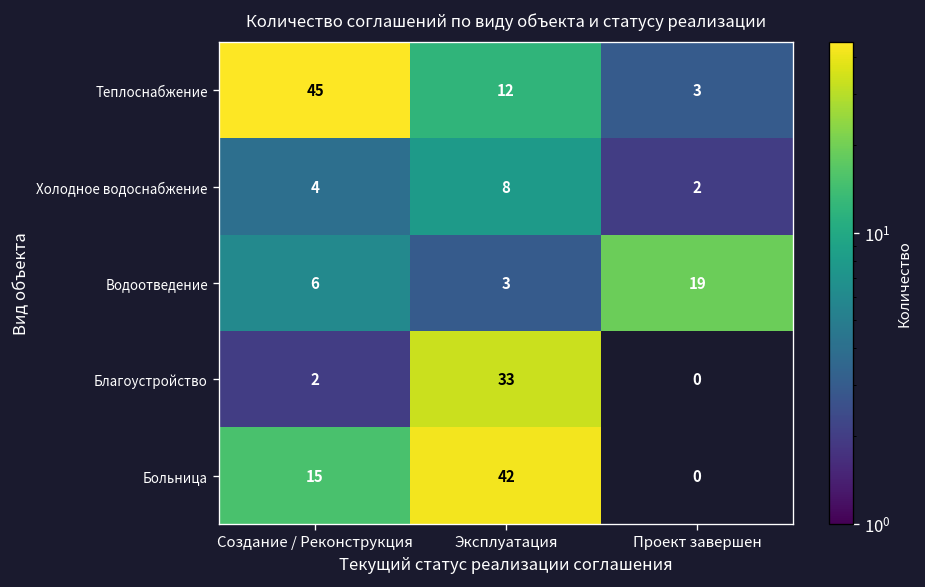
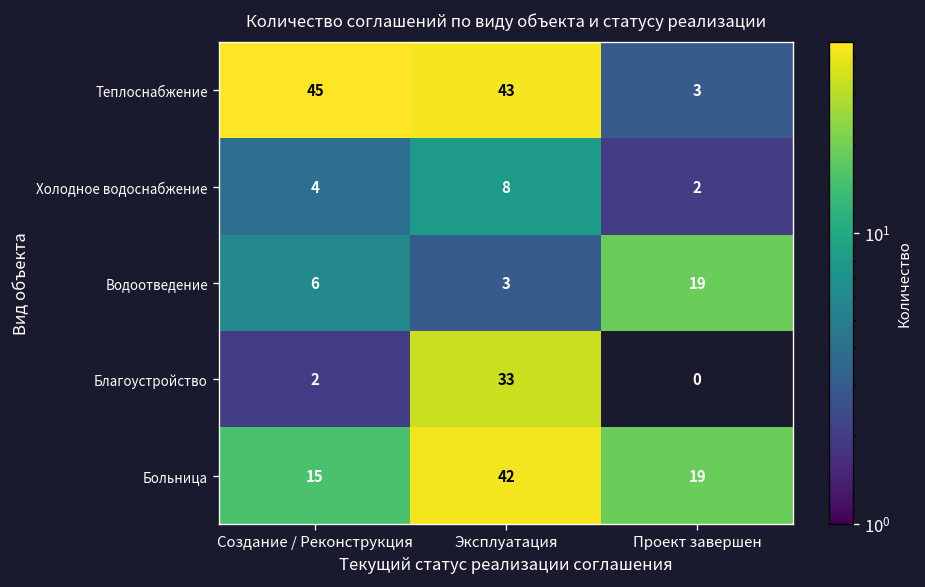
  {
    "Теплоснабжение": {
      "Создание / Реконструкция": 45,
-     "Эксплуатация": 12,
+     "Эксплуатация": 43,
      "Проект завершен": 3
    },
    "Холодное водоснабжение": {
      "Создание / Реконструкция": 4,
      "Эксплуатация": 8,
      "Проект завершен": 2
    },
    "Водоотведение": {
      "Создание / Реконструкция": 6,
      "Эксплуатация": 3,
      "Проект завершен": 19
    },
    "Благоустройство": {
      "Создание / Реконструкция": 2,
      "Эксплуатация": 33,
      "Проект завершен": 0
    },
    "Больница": {
      "Создание / Реконструкция": 15,
      "Эксплуатация": 42,
-     "Проект завершен": 0
+     "Проект завершен": 19
    }
  }
